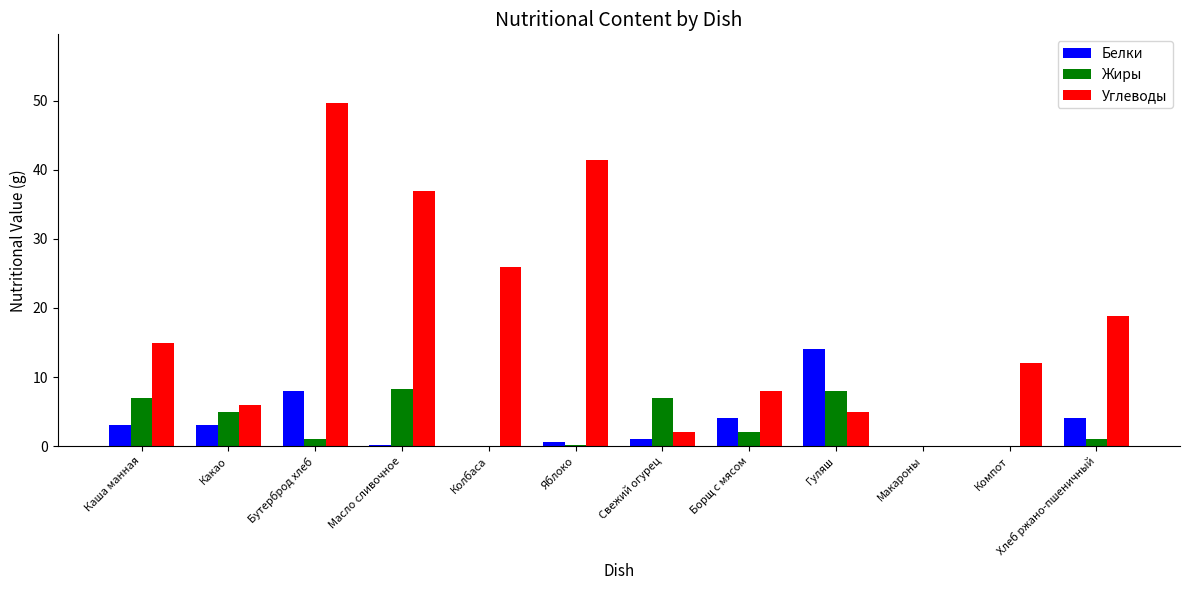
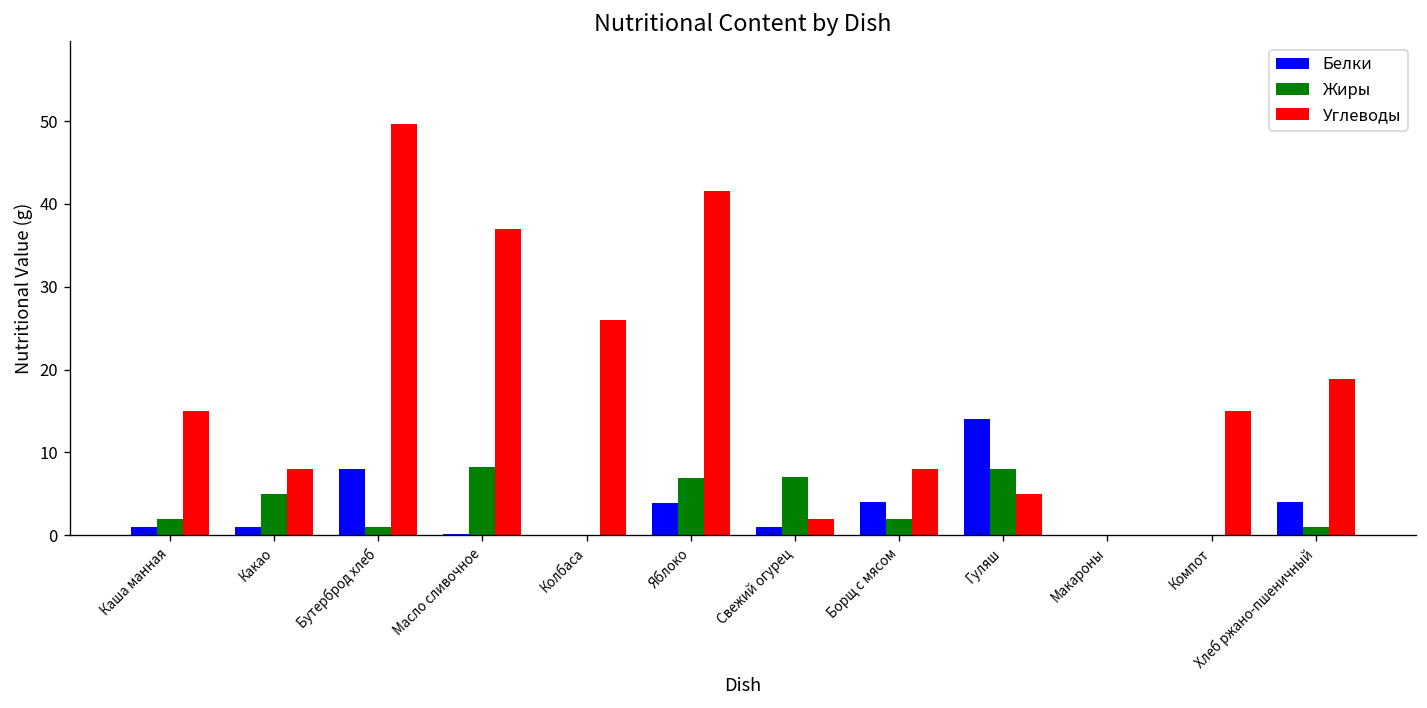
  {
    "Белки": {
-     "Каша манная": 3,
-     "Какао": 3,
+     "Каша манная": 1,
+     "Какао": 1,
      "Бутерброд хлеб": 8,
      "Колбаса": 0,
-     "Яблоко": 1,
+     "Яблоко": 4,
      "Свежий огурец": 1,
      "Борщ с мясом": 4,
      "Гуляш": 14,
      "Макароны": 0,
      "Компот": 0,
      "Хлеб ржано-пшеничный": 4
    },
    "Жиры": {
-     "Каша манная": 7,
+     "Каша манная": 2,
      "Какао": 5,
      "Бутерброд хлеб": 1,
      "Масло сливочное": 8,
      "Колбаса": 0,
-     "Яблоко": 0,
+     "Яблоко": 7,
      "Свежий огурец": 7,
      "Борщ с мясом": 2,
      "Гуляш": 8,
      "Макароны": 0,
      "Компот": 0,
      "Хлеб ржано-пшеничный": 1
    },
    "Углеводы": {
      "Каша манная": 15,
-     "Какао": 6,
+     "Какао": 8,
      "Бутерброд хлеб": 50,
      "Масло сливочное": 37,
      "Колбаса": 26,
      "Яблоко": 42,
      "Свежий огурец": 2,
      "Борщ с мясом": 8,
      "Гуляш": 5,
      "Макароны": 0,
-     "Компот": 12,
+     "Компот": 15,
      "Хлеб ржано-пшеничный": 19
    }
  }
